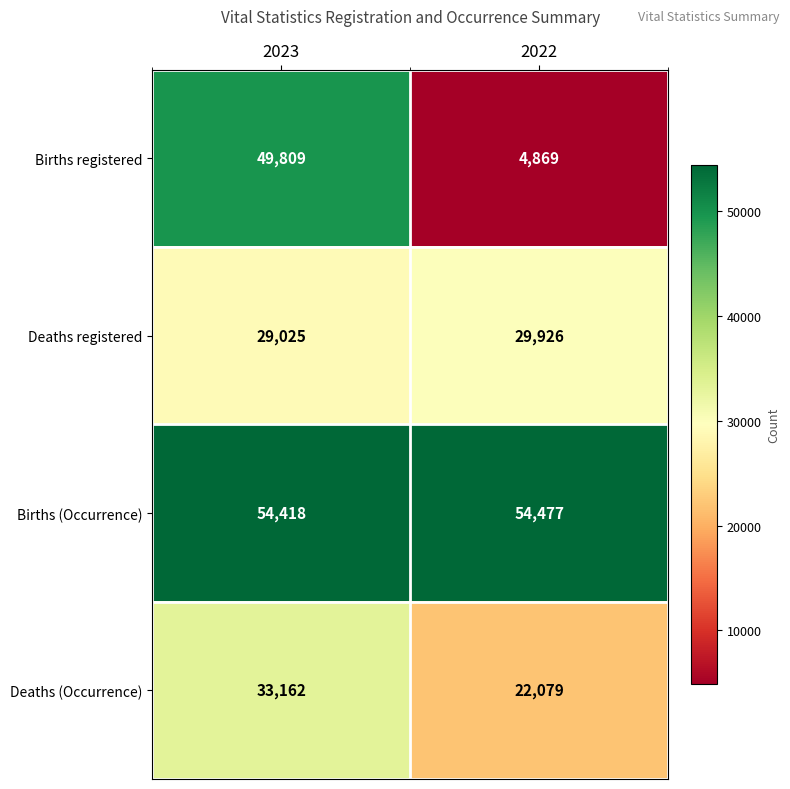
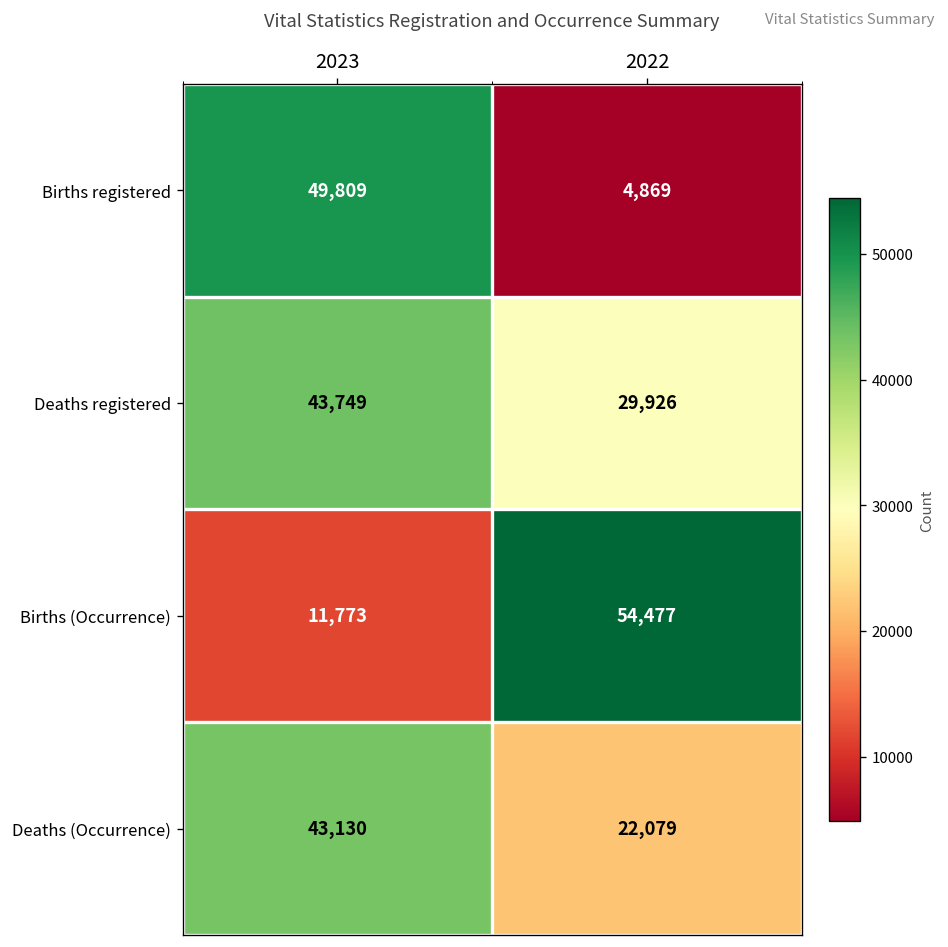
  {
    "Births registered": {
      "2023": "49,809",
      "2022": "4,869"
    },
    "Deaths registered": {
-     "2023": "29,025",
+     "2023": "43,749",
      "2022": "29,926"
    },
    "Births (Occurrence)": {
-     "2023": "54,418",
+     "2023": "11,773",
      "2022": "54,477"
    },
    "Deaths (Occurrence)": {
-     "2023": "33,162",
+     "2023": "43,130",
      "2022": "22,079"
    }
  }
